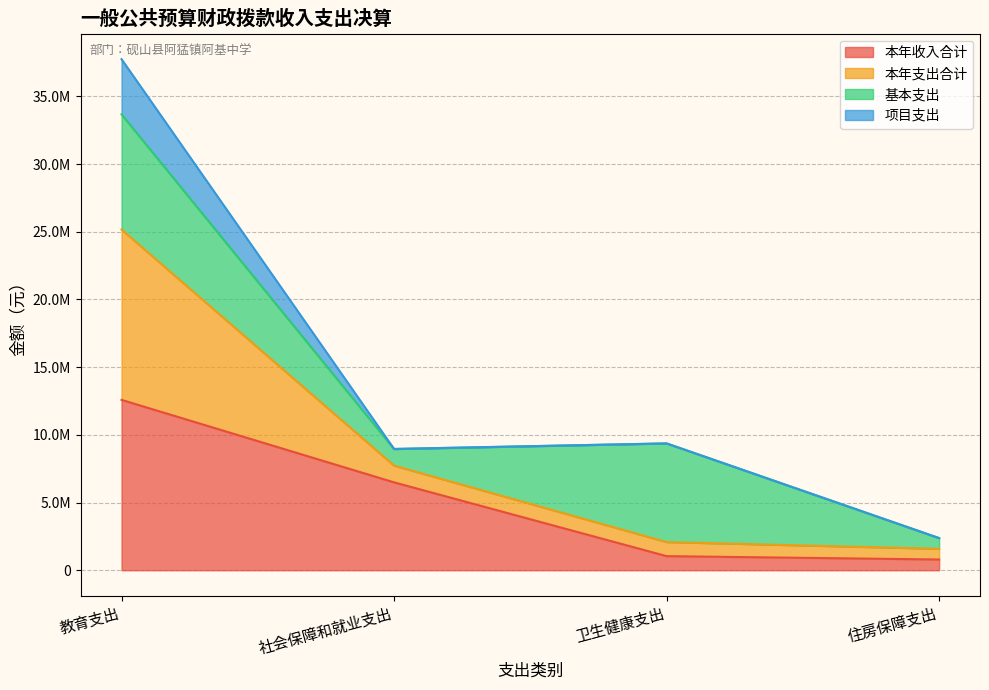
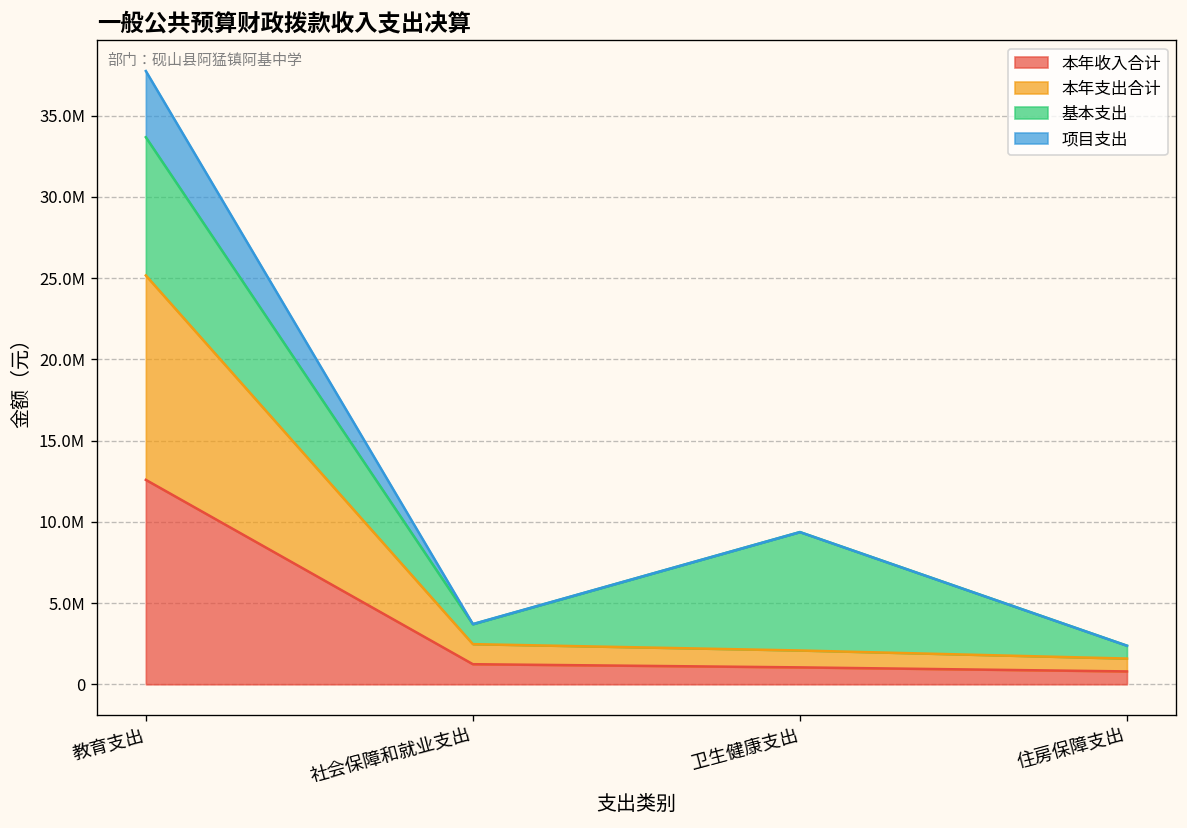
  {
    "本年收入合计": {
      "教育支出": 12600000,
-     "社会保障和就业支出": 6500000,
+     "社会保障和就业支出": 1200000,
      "卫生健康支出": 1000000,
      "住房保障支出": 800000
    },
    "本年支出合计": {
      "教育支出": 12600000,
      "社会保障和就业支出": 1200000,
      "卫生健康支出": 1000000,
      "住房保障支出": 800000
    },
    "基本支出": {
      "教育支出": 8500000
    },
    "项目支出": {
      "教育支出": 4100000
    }
  }
